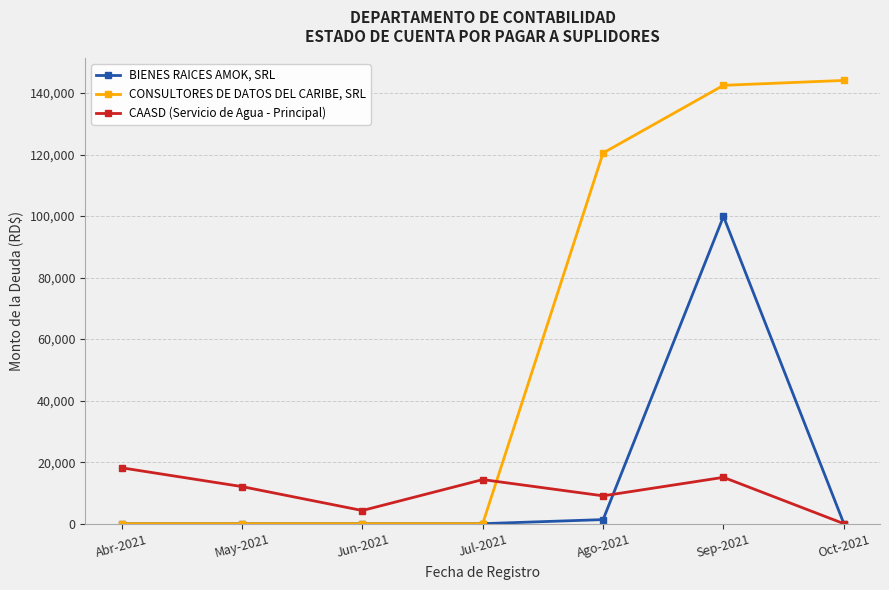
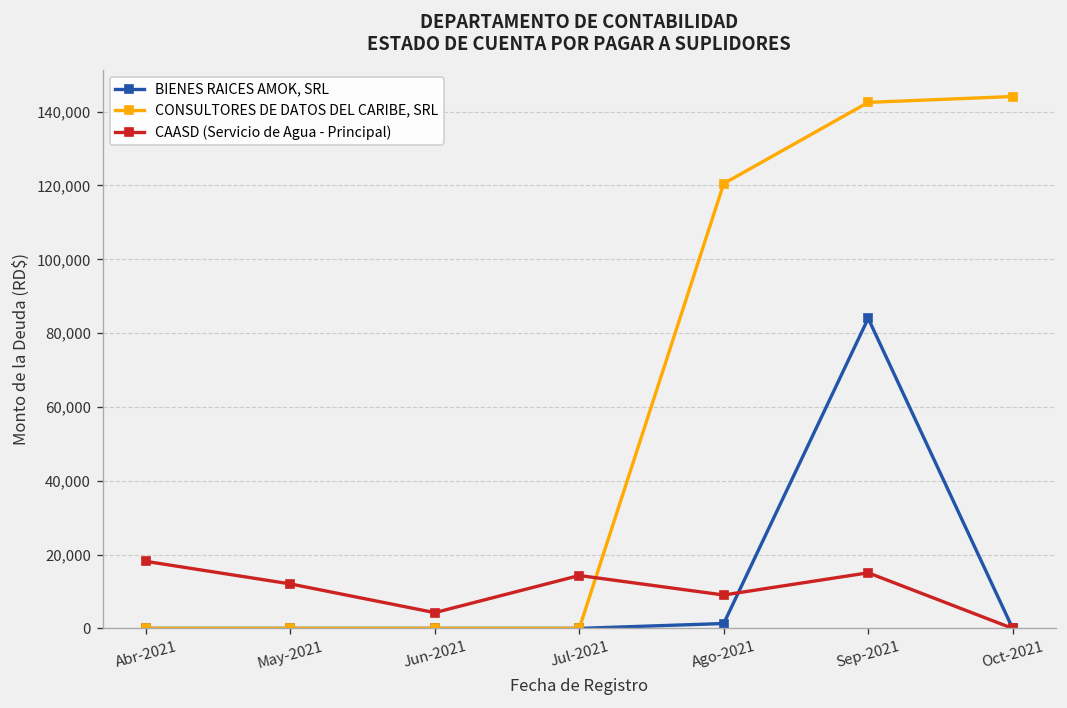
  {
    "BIENES RAICES AMOK, SRL": {
      "Ago-2021": "1,000",
-     "Sep-2021": "100,000"
+     "Sep-2021": "84,000"
    },
    "CONSULTORES DE DATOS DEL CARIBE, SRL": {
      "Ago-2021": "121,000",
      "Sep-2021": "143,000",
      "Oct-2021": "144,000"
    },
    "CAASD (Servicio de Agua - Principal)": {
      "Abr-2021": "18,000",
      "May-2021": "12,000",
      "Jun-2021": "4,000",
      "Jul-2021": "14,000",
      "Ago-2021": "9,000",
      "Sep-2021": "15,000"
    }
  }
